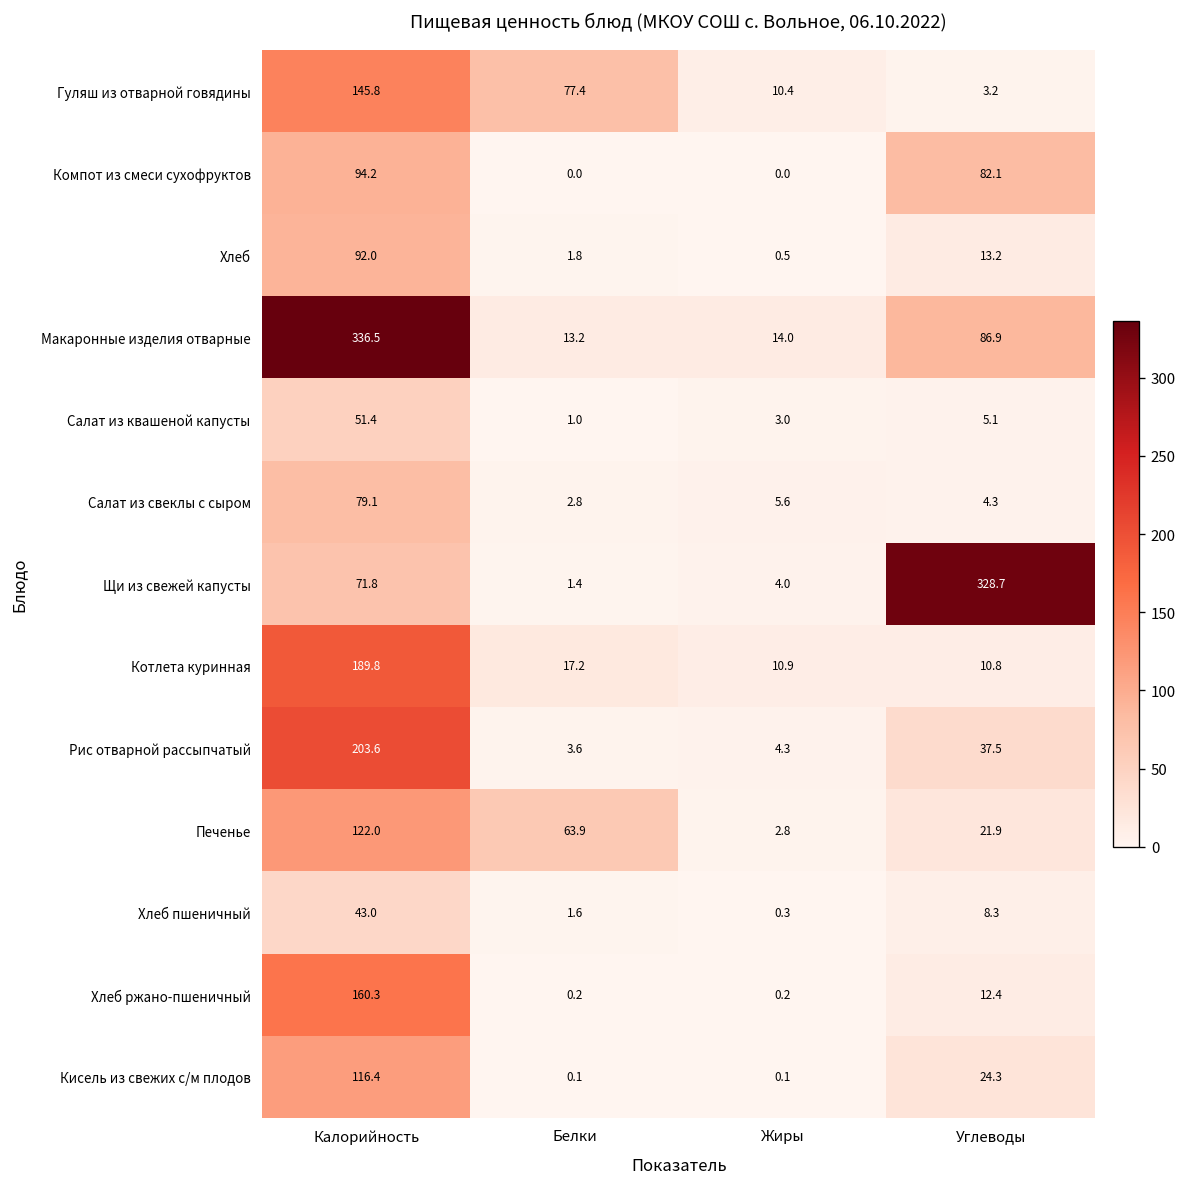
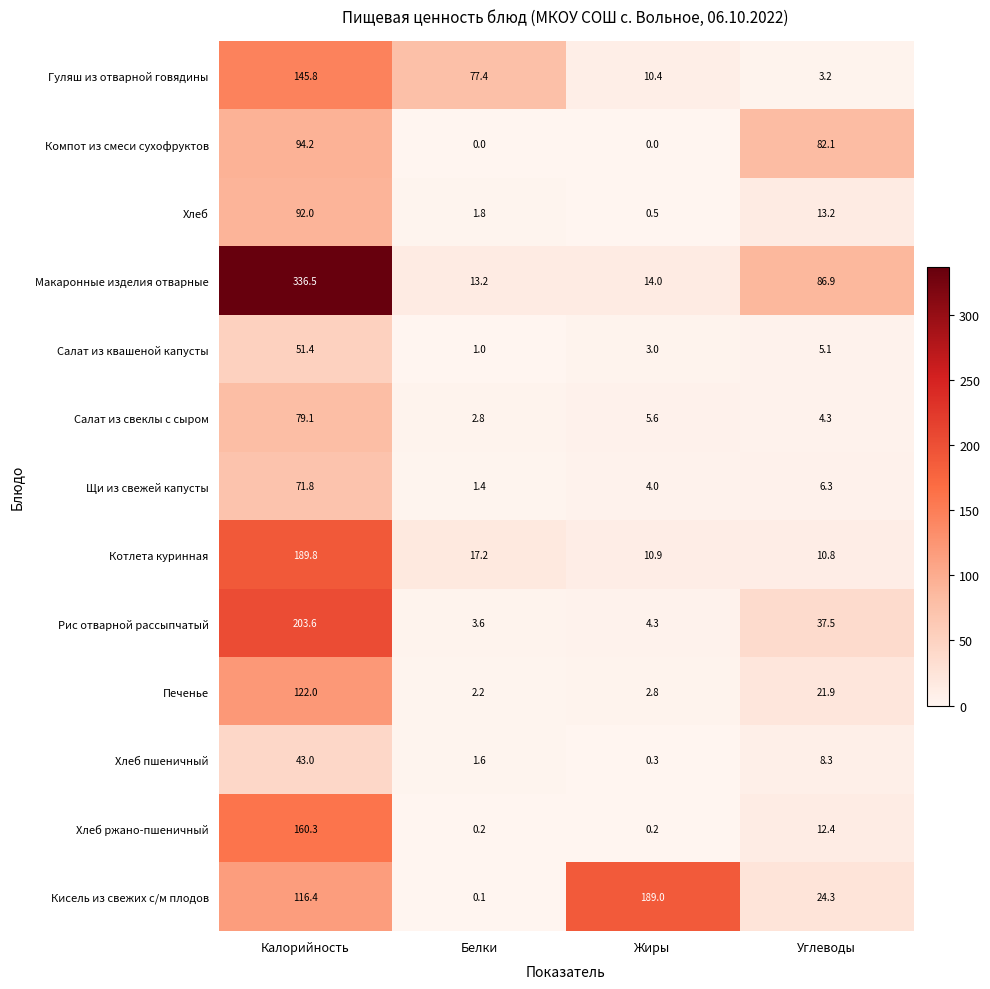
  {
    "Гуляш из отварной говядины": {
      "Калорийность": 145.8,
      "Белки": 77.4,
      "Жиры": 10.4,
      "Углеводы": 3.2
    },
    "Компот из смеси сухофруктов": {
      "Калорийность": 94.2,
      "Белки": 0.0,
      "Жиры": 0.0,
      "Углеводы": 82.1
    },
    "Хлеб": {
      "Калорийность": 92.0,
      "Белки": 1.8,
      "Жиры": 0.5,
      "Углеводы": 13.2
    },
    "Макаронные изделия отварные": {
      "Калорийность": 336.5,
      "Белки": 13.2,
      "Жиры": 14.0,
      "Углеводы": 86.9
    },
    "Салат из квашеной капусты": {
      "Калорийность": 51.4,
      "Белки": 1.0,
      "Жиры": 3.0,
      "Углеводы": 5.1
    },
    "Салат из свеклы с сыром": {
      "Калорийность": 79.1,
      "Белки": 2.8,
      "Жиры": 5.6,
      "Углеводы": 4.3
    },
    "Щи из свежей капусты": {
      "Калорийность": 71.8,
      "Белки": 1.4,
      "Жиры": 4.0,
-     "Углеводы": 328.7
+     "Углеводы": 6.3
    },
    "Котлета куринная": {
      "Калорийность": 189.8,
      "Белки": 17.2,
      "Жиры": 10.9,
      "Углеводы": 10.8
    },
    "Рис отварной рассыпчатый": {
      "Калорийность": 203.6,
      "Белки": 3.6,
      "Жиры": 4.3,
      "Углеводы": 37.5
    },
    "Печенье": {
      "Калорийность": 122.0,
-     "Белки": 63.9,
+     "Белки": 2.2,
      "Жиры": 2.8,
      "Углеводы": 21.9
    },
    "Хлеб пшеничный": {
      "Калорийность": 43.0,
      "Белки": 1.6,
      "Жиры": 0.3,
      "Углеводы": 8.3
    },
    "Хлеб ржано-пшеничный": {
      "Калорийность": 160.3,
      "Белки": 0.2,
      "Жиры": 0.2,
      "Углеводы": 12.4
    },
    "Кисель из свежих с/м плодов": {
      "Калорийность": 116.4,
      "Белки": 0.1,
-     "Жиры": 0.1,
+     "Жиры": 189.0,
      "Углеводы": 24.3
    }
  }
